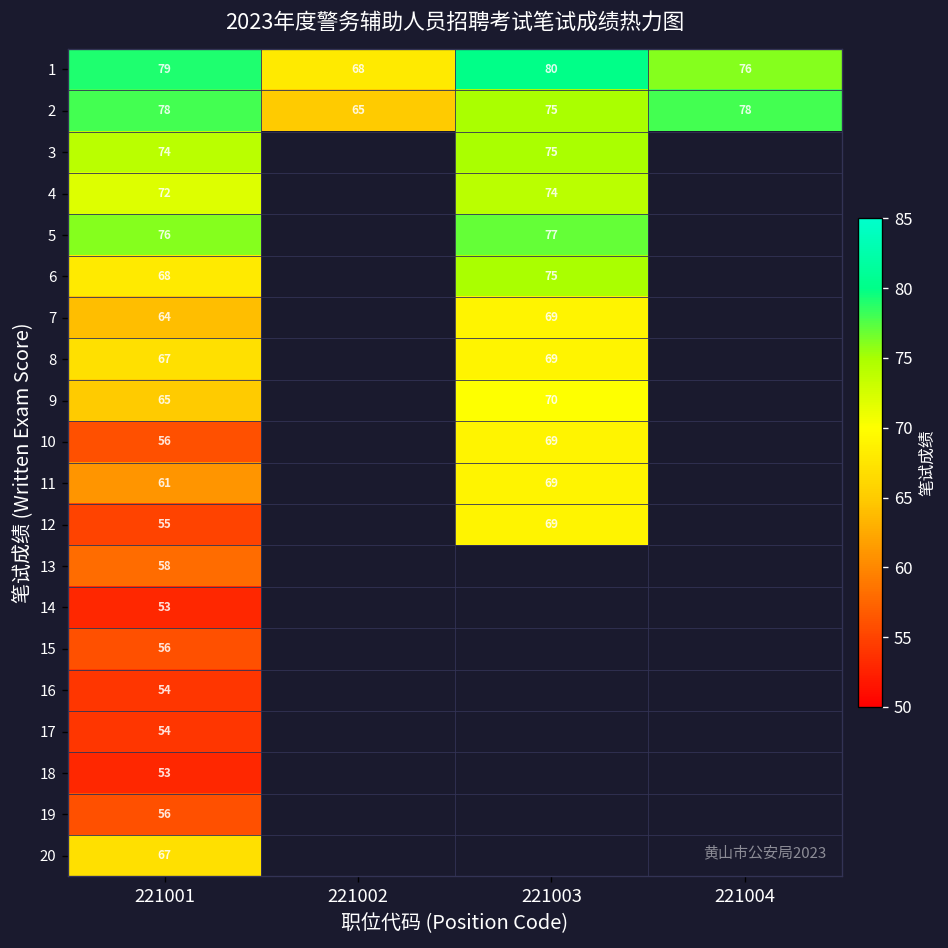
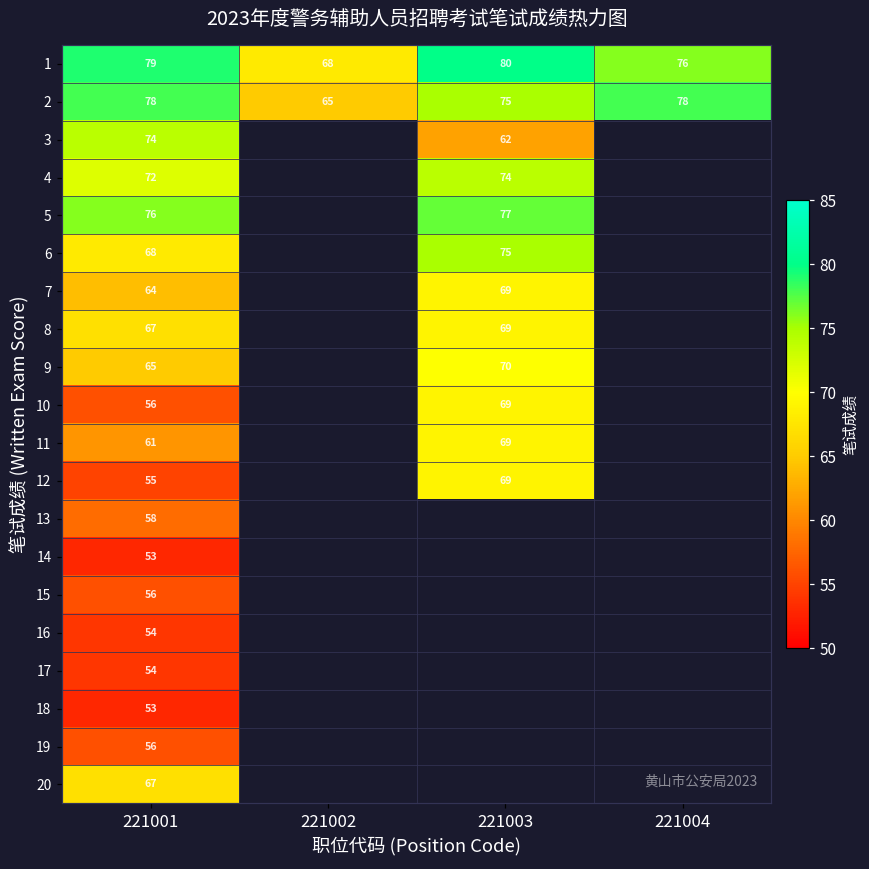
  {
    "1": {
      "221001": 79,
      "221002": 68,
      "221003": 80,
      "221004": 76
    },
    "2": {
      "221001": 78,
      "221002": 65,
      "221003": 75,
      "221004": 78
    },
    "3": {
      "221001": 74,
-     "221003": 75
+     "221003": 62
    },
    "4": {
      "221001": 72,
      "221003": 74
    },
    "5": {
      "221001": 76,
      "221003": 77
    },
    "6": {
      "221001": 68,
      "221003": 75
    },
    "7": {
      "221001": 64,
      "221003": 69
    },
    "8": {
      "221001": 67,
      "221003": 69
    },
    "9": {
      "221001": 65,
      "221003": 70
    },
    "10": {
      "221001": 56,
      "221003": 69
    },
    "11": {
      "221001": 61,
      "221003": 69
    },
    "12": {
      "221001": 55,
      "221003": 69
    },
    "13": {
      "221001": 58
    },
    "14": {
      "221001": 53
    },
    "15": {
      "221001": 56
    },
    "16": {
      "221001": 54
    },
    "17": {
      "221001": 54
    },
    "18": {
      "221001": 53
    },
    "19": {
      "221001": 56
    },
    "20": {
      "221001": 67
    }
  }
